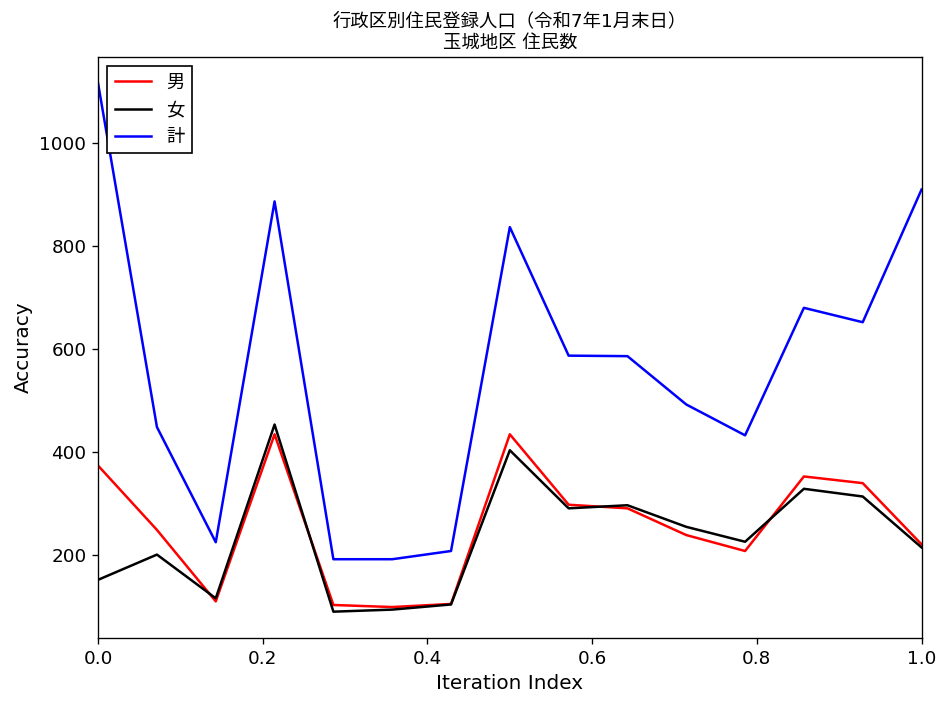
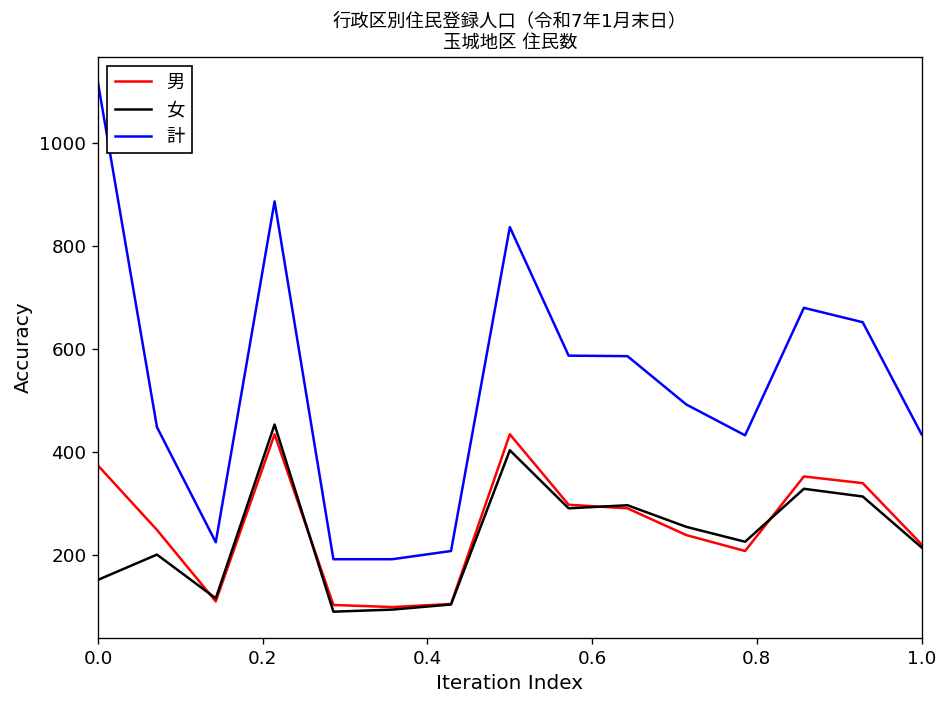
  {
    "男": {
      "0.0": 370,
      "1.0": 220
    },
    "女": {
      "0.0": 150,
      "1.0": 210
    },
    "計": {
      "0.0": 1120,
-     "1.0": 910
+     "1.0": 430
    }
  }
